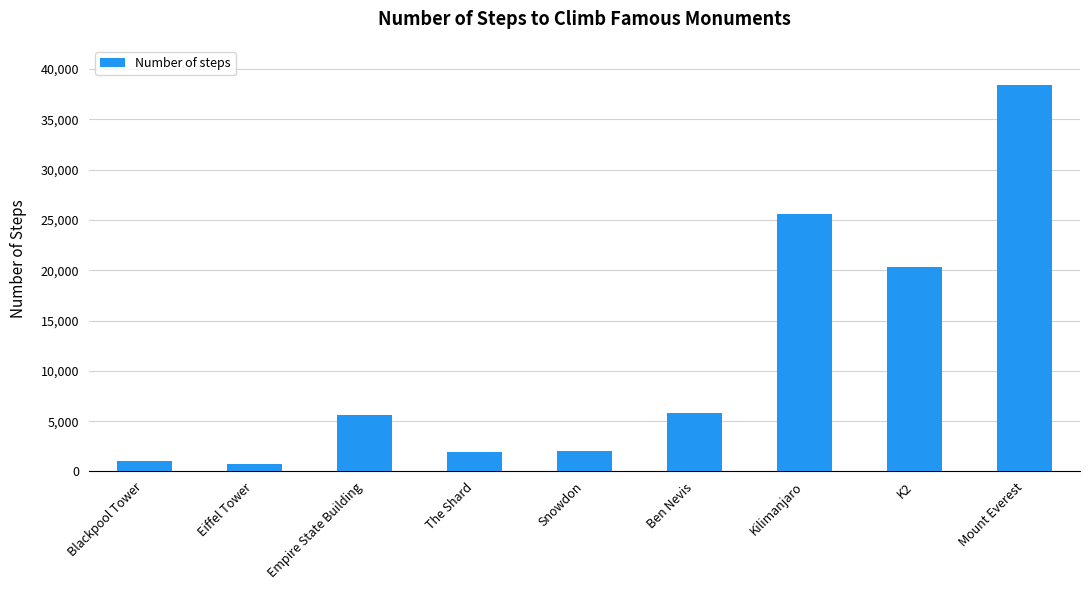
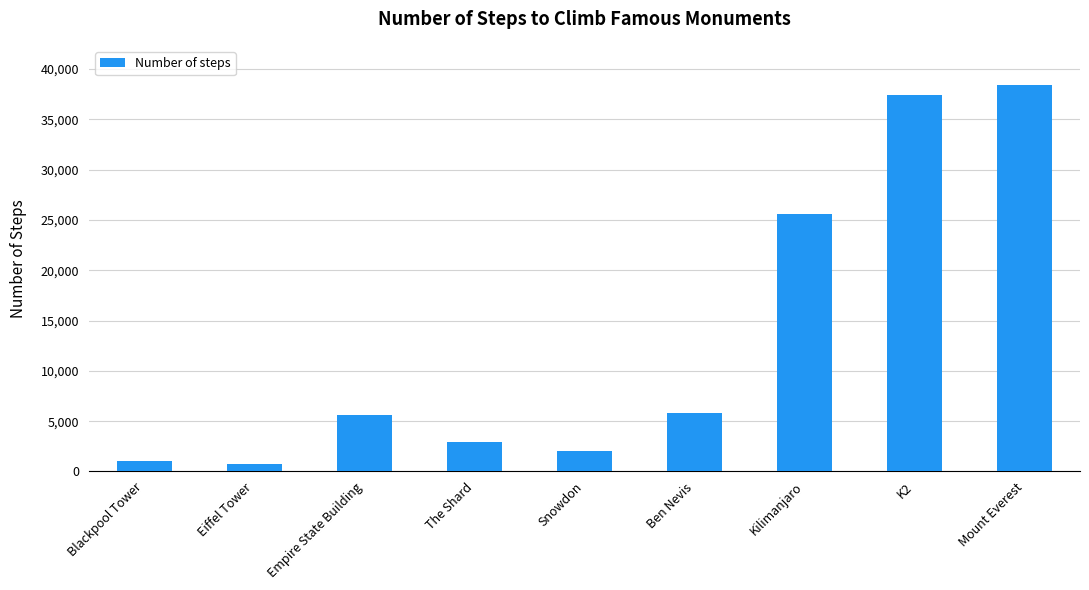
  {
    "Blackpool Tower": "1,000",
    "Eiffel Tower": "700",
    "Empire State Building": "5,600",
-   "The Shard": "2,000",
+   "The Shard": "2,900",
    "Snowdon": "2,000",
    "Ben Nevis": "5,800",
    "Kilimanjaro": "25,600",
-   "K2": "20,300",
+   "K2": "37,400",
    "Mount Everest": "38,500"
  }
